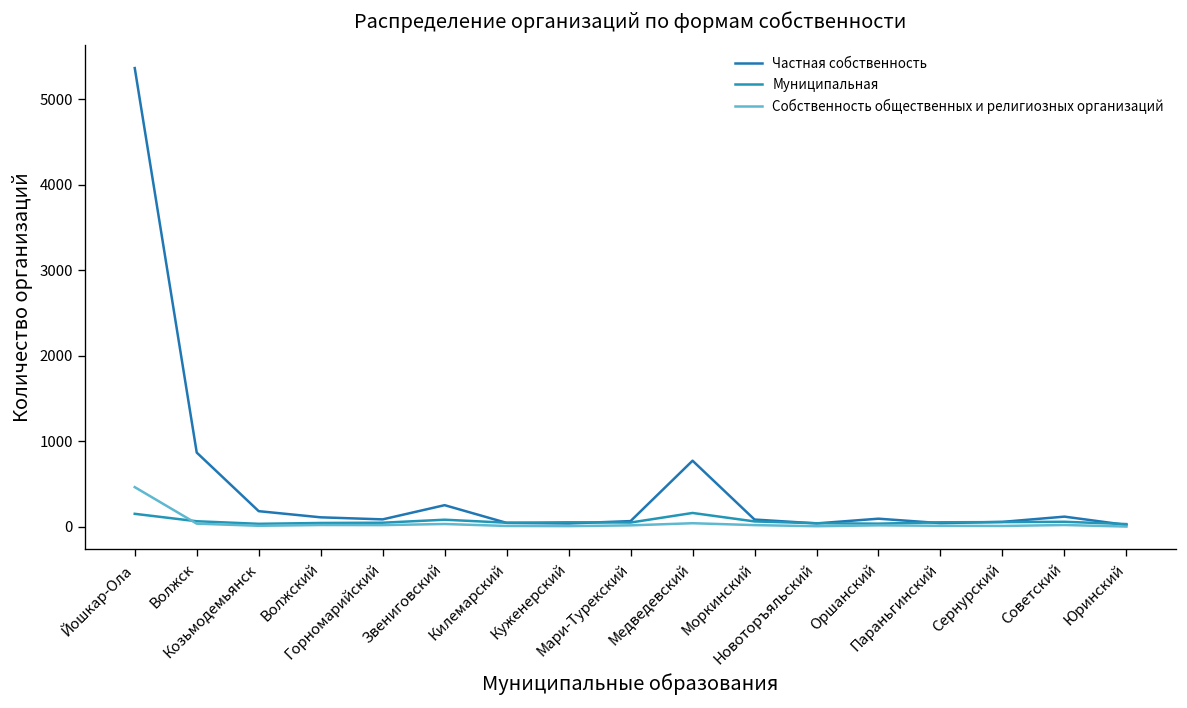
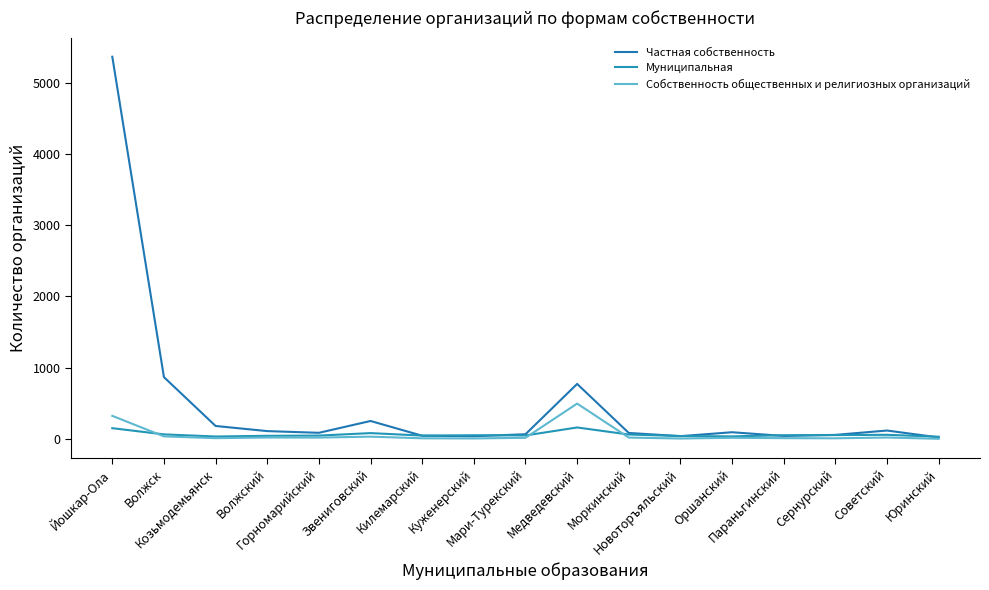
  {
    "Собственность общественных и религиозных организаций": {
-     "Йошкар-Ола": 500,
+     "Йошкар-Ола": 300,
      "Звениговский": 0,
      "Килемарский": 0,
-     "Медведевский": 0,
+     "Медведевский": 500,
      "Моркинский": 0,
      "Сернурский": 0,
      "Советский": 0
    }
  }
